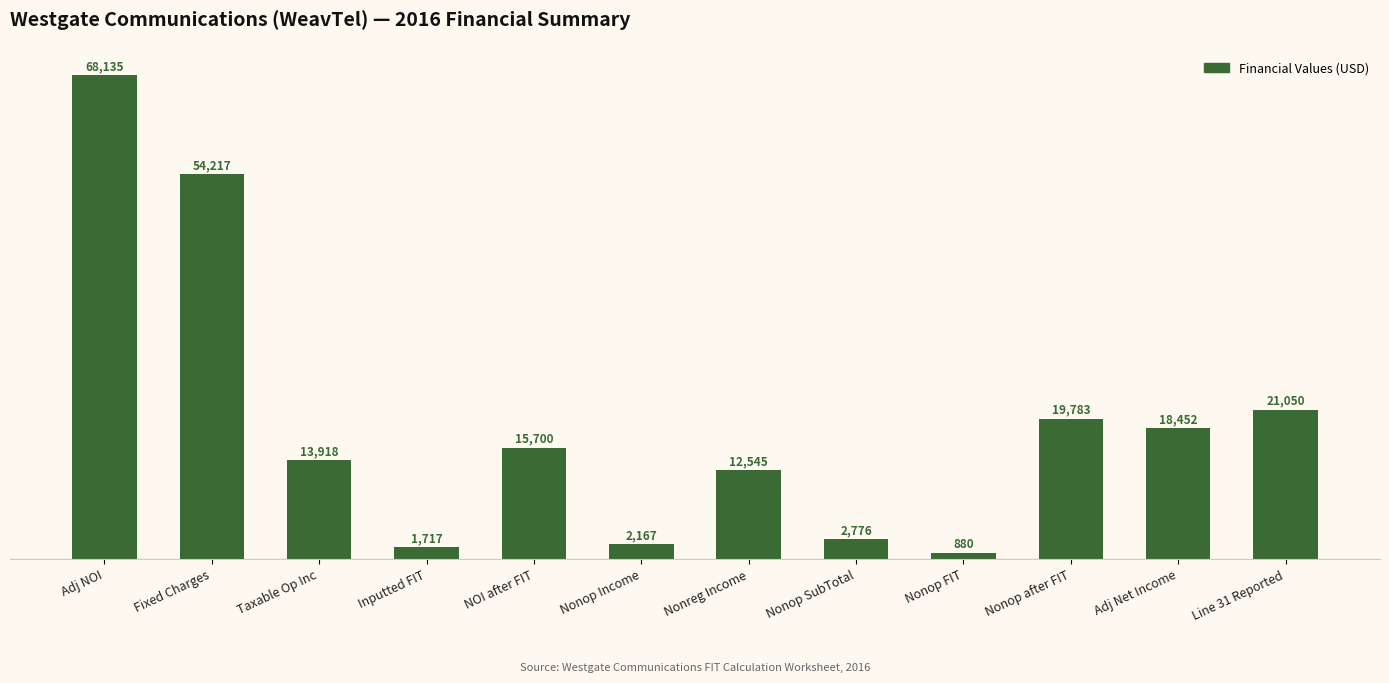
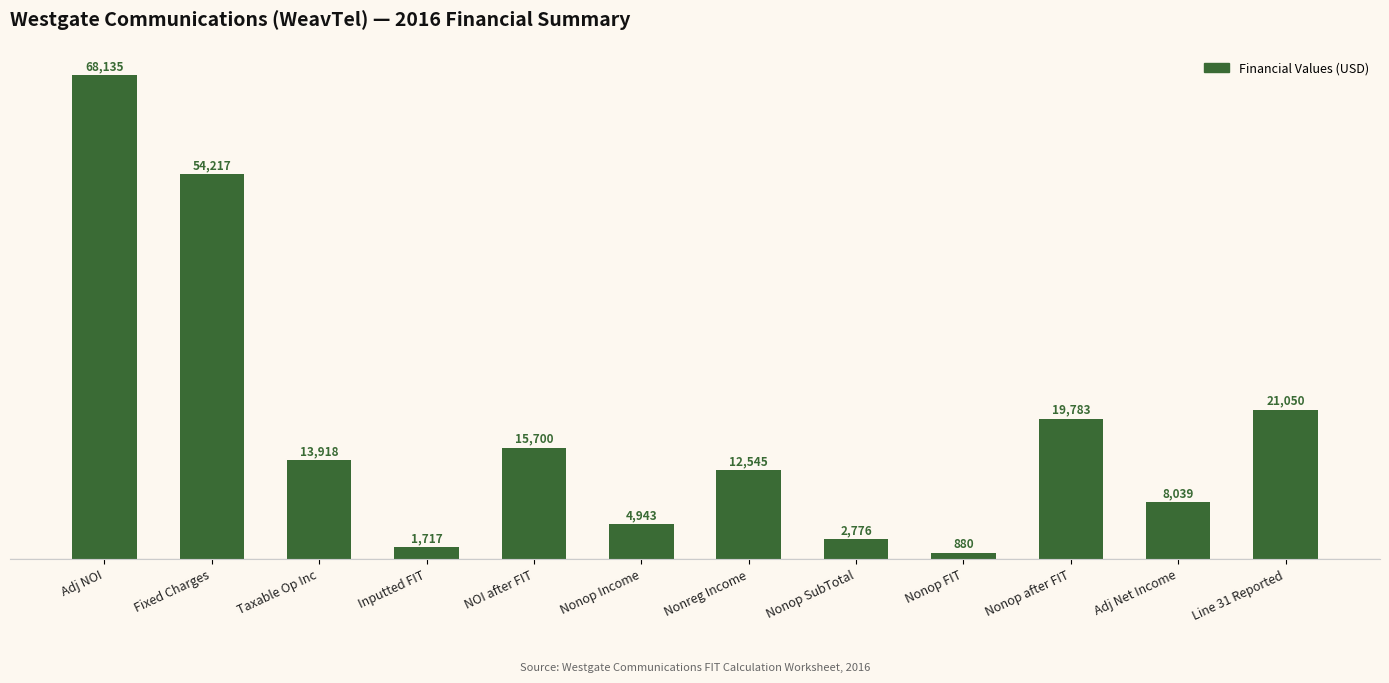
  {
    "Adj NOI": "68,135",
    "Fixed Charges": "54,217",
    "Taxable Op Inc": "13,918",
    "Inputted FIT": "1,717",
    "NOI after FIT": "15,700",
-   "Nonop Income": "2,167",
+   "Nonop Income": "4,943",
    "Nonreg Income": "12,545",
    "Nonop SubTotal": "2,776",
    "Nonop FIT": "880",
    "Nonop after FIT": "19,783",
-   "Adj Net Income": "18,452",
+   "Adj Net Income": "8,039",
    "Line 31 Reported": "21,050"
  }
